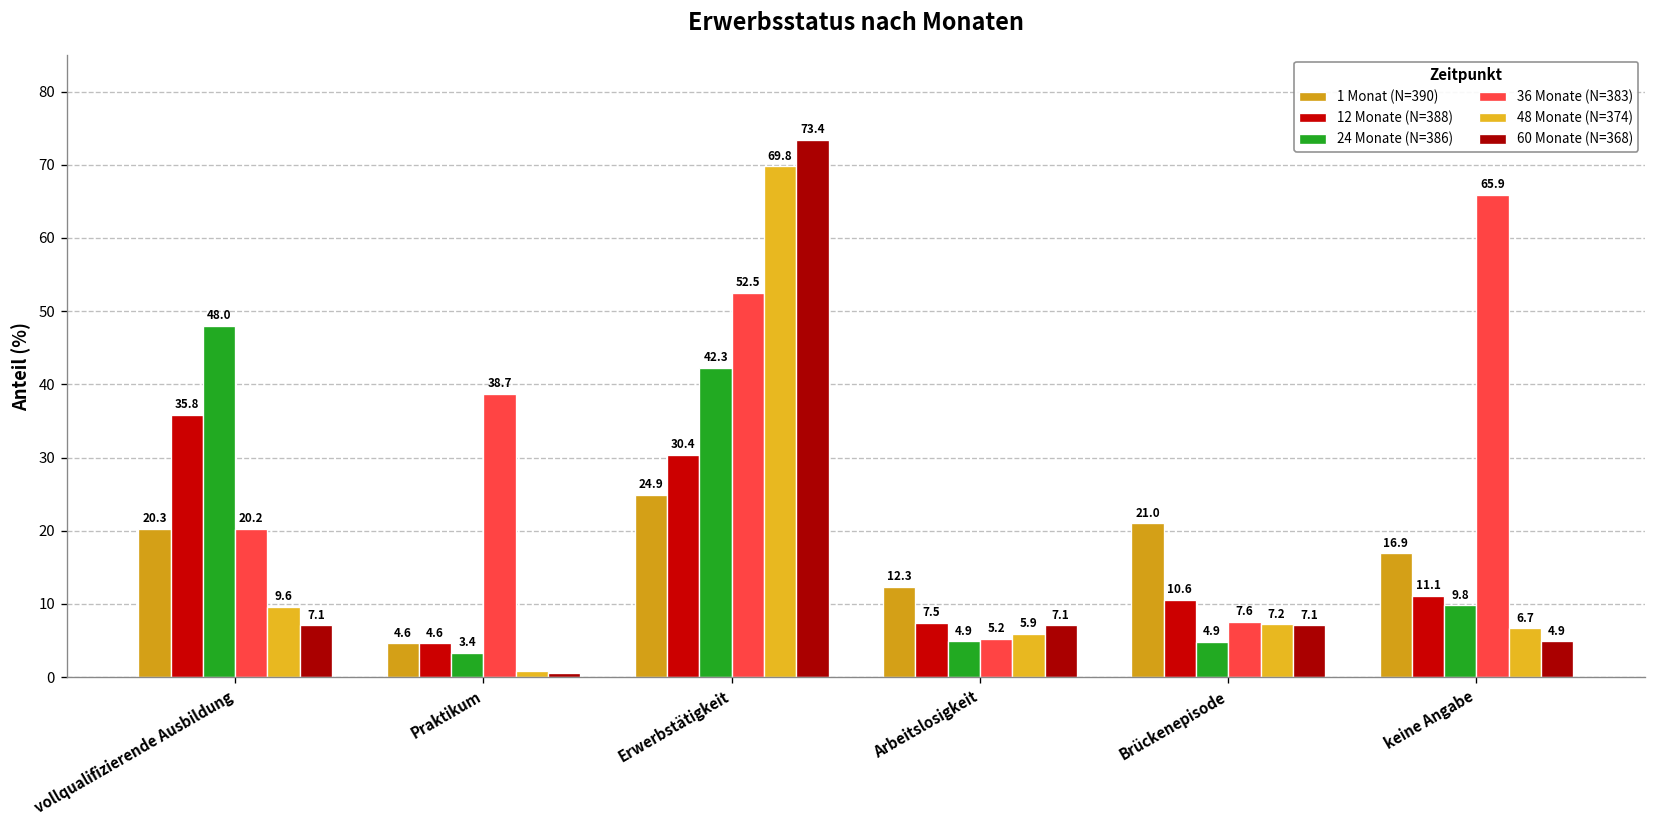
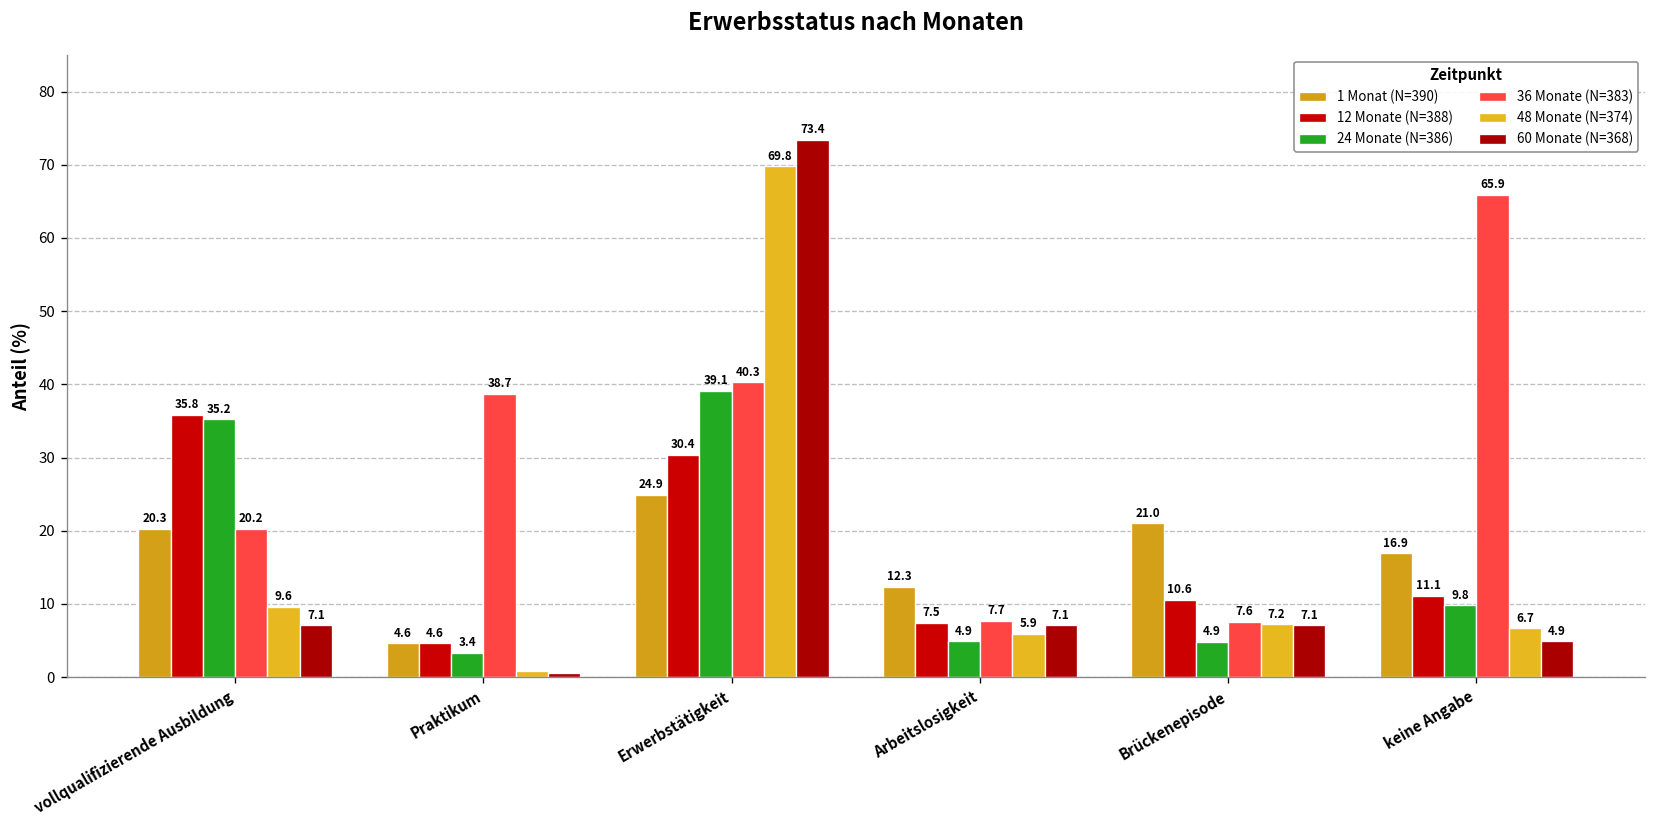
  {
    "24 Monate (N=386)": {
-     "vollqualifizierende Ausbildung": 48.0,
+     "vollqualifizierende Ausbildung": 35.2,
      "Praktikum": 3.4,
-     "Erwerbstätigkeit": 42.3,
+     "Erwerbstätigkeit": 39.1,
      "Arbeitslosigkeit": 4.9,
      "Brückenepisode": 4.9,
      "keine Angabe": 9.8
    },
    "36 Monate (N=383)": {
      "vollqualifizierende Ausbildung": 20.2,
      "Praktikum": 38.7,
-     "Erwerbstätigkeit": 52.5,
-     "Arbeitslosigkeit": 5.2,
+     "Erwerbstätigkeit": 40.3,
+     "Arbeitslosigkeit": 7.7,
      "Brückenepisode": 7.6,
      "keine Angabe": 65.9
    }
  }
